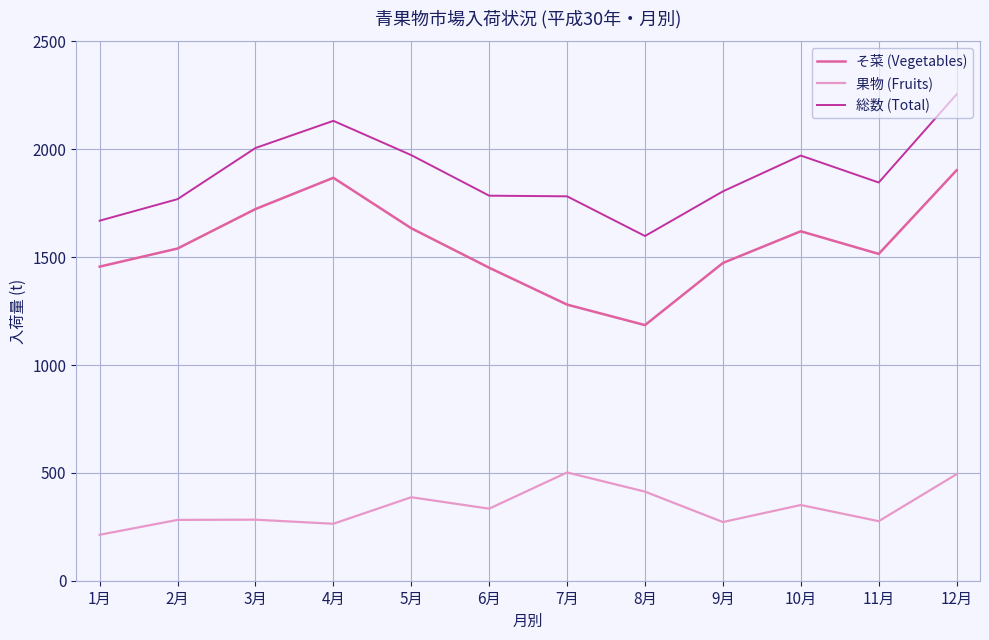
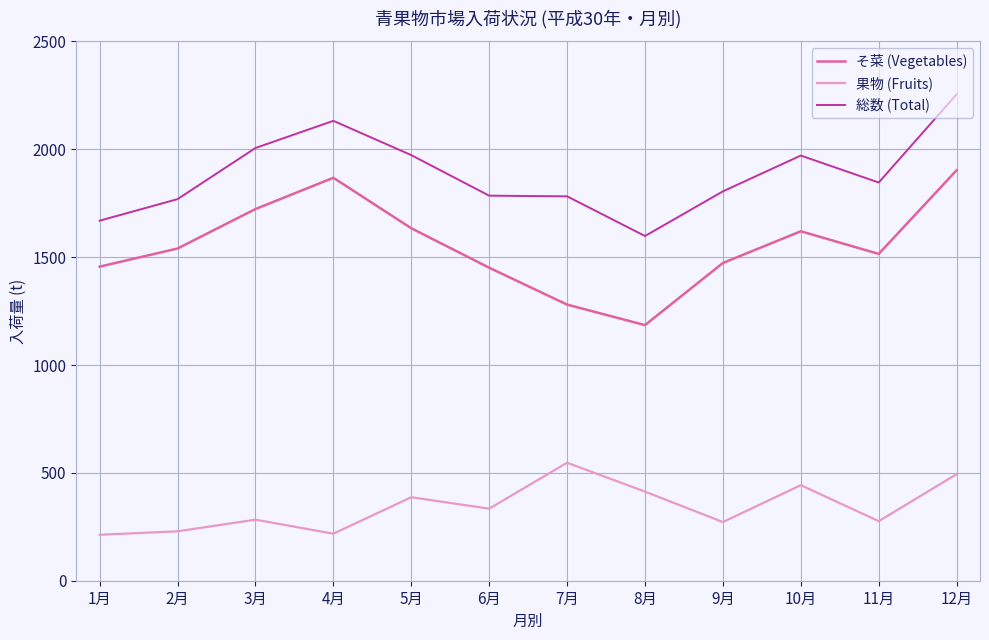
  {
    "果物 (Fruits)": {
      "1月": 210,
-     "2月": 280,
+     "2月": 230,
      "3月": 280,
-     "4月": 260,
+     "4月": 220,
      "5月": 390,
      "6月": 330,
-     "7月": 500,
+     "7月": 550,
      "8月": 410,
      "9月": 270,
-     "10月": 350,
+     "10月": 440,
      "11月": 280,
      "12月": 490
    }
  }
